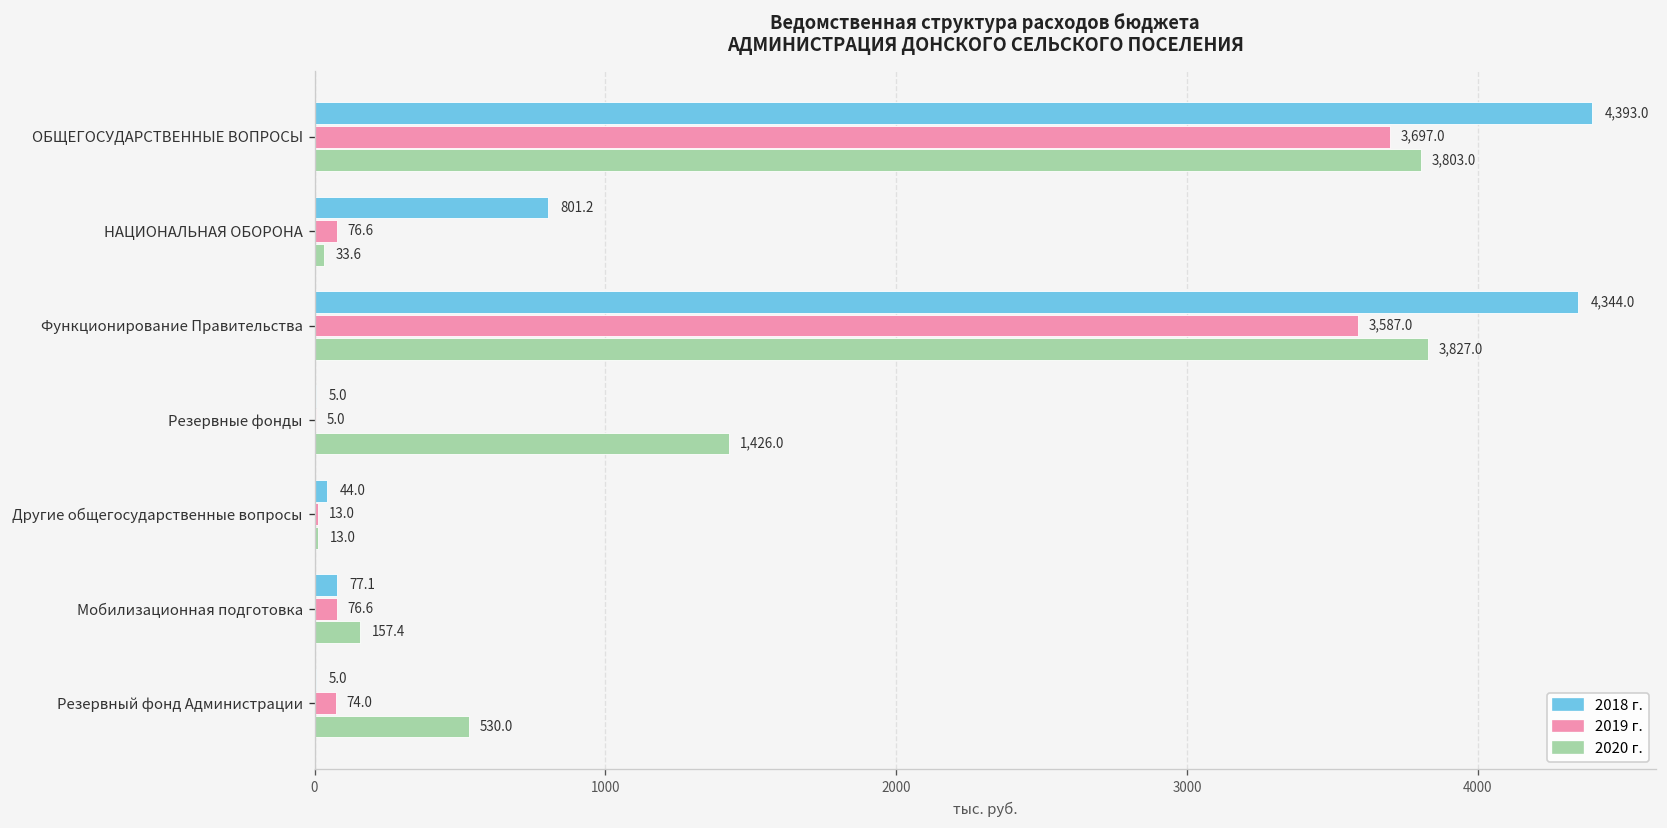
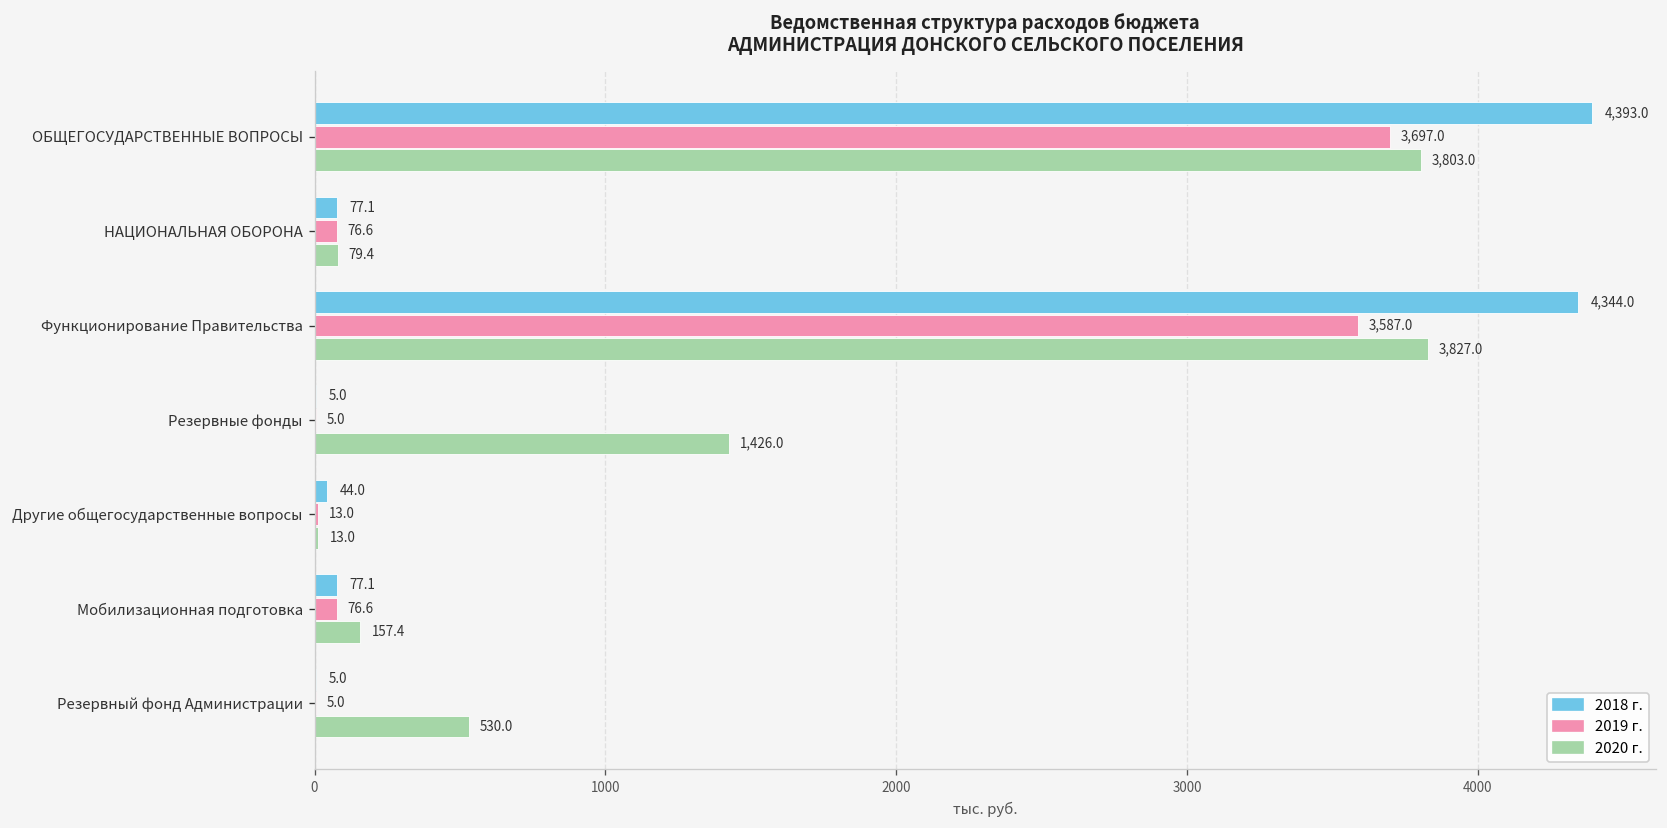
  {
    "2018 г.": {
      "ОБЩЕГОСУДАРСТВЕННЫЕ ВОПРОСЫ": "4,393.0",
-     "НАЦИОНАЛЬНАЯ ОБОРОНА": "801.2",
+     "НАЦИОНАЛЬНАЯ ОБОРОНА": "77.1",
      "Функционирование Правительства": "4,344.0",
      "Резервные фонды": "5.0",
      "Другие общегосударственные вопросы": "44.0",
      "Мобилизационная подготовка": "77.1",
      "Резервный фонд Администрации": "5.0"
    },
    "2019 г.": {
      "ОБЩЕГОСУДАРСТВЕННЫЕ ВОПРОСЫ": "3,697.0",
      "НАЦИОНАЛЬНАЯ ОБОРОНА": "76.6",
      "Функционирование Правительства": "3,587.0",
      "Резервные фонды": "5.0",
      "Другие общегосударственные вопросы": "13.0",
      "Мобилизационная подготовка": "76.6",
-     "Резервный фонд Администрации": "74.0"
+     "Резервный фонд Администрации": "5.0"
    },
    "2020 г.": {
      "ОБЩЕГОСУДАРСТВЕННЫЕ ВОПРОСЫ": "3,803.0",
-     "НАЦИОНАЛЬНАЯ ОБОРОНА": "33.6",
+     "НАЦИОНАЛЬНАЯ ОБОРОНА": "79.4",
      "Функционирование Правительства": "3,827.0",
      "Резервные фонды": "1,426.0",
      "Другие общегосударственные вопросы": "13.0",
      "Мобилизационная подготовка": "157.4",
      "Резервный фонд Администрации": "530.0"
    }
  }
